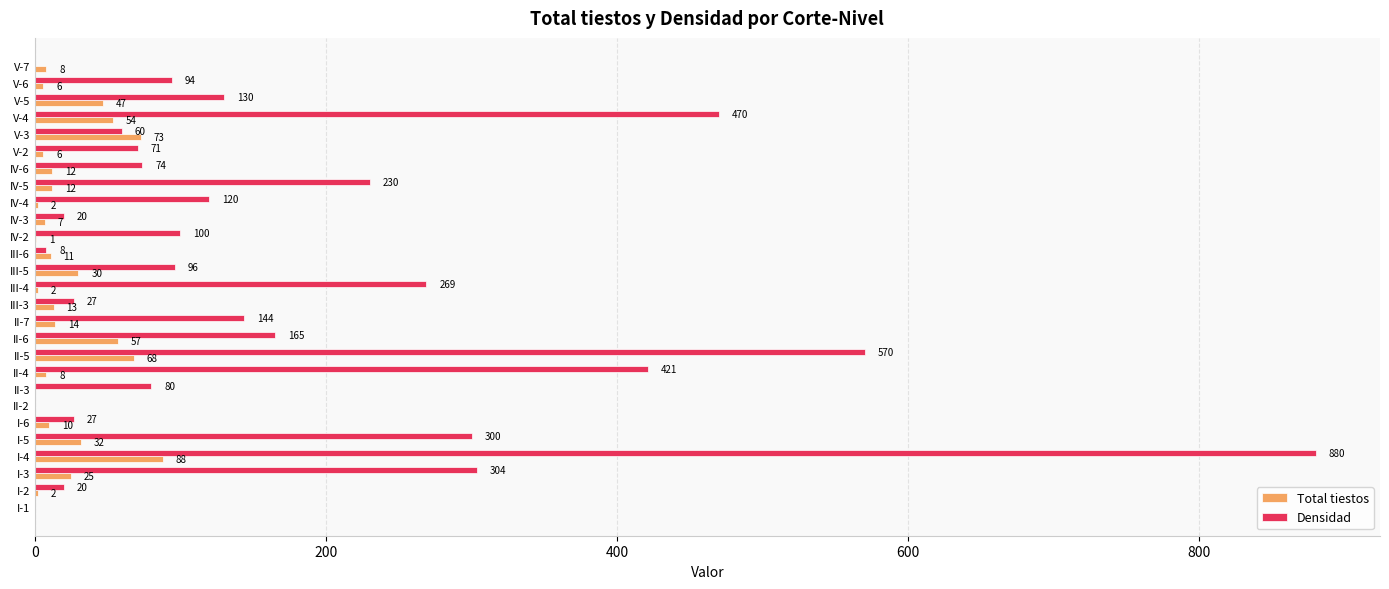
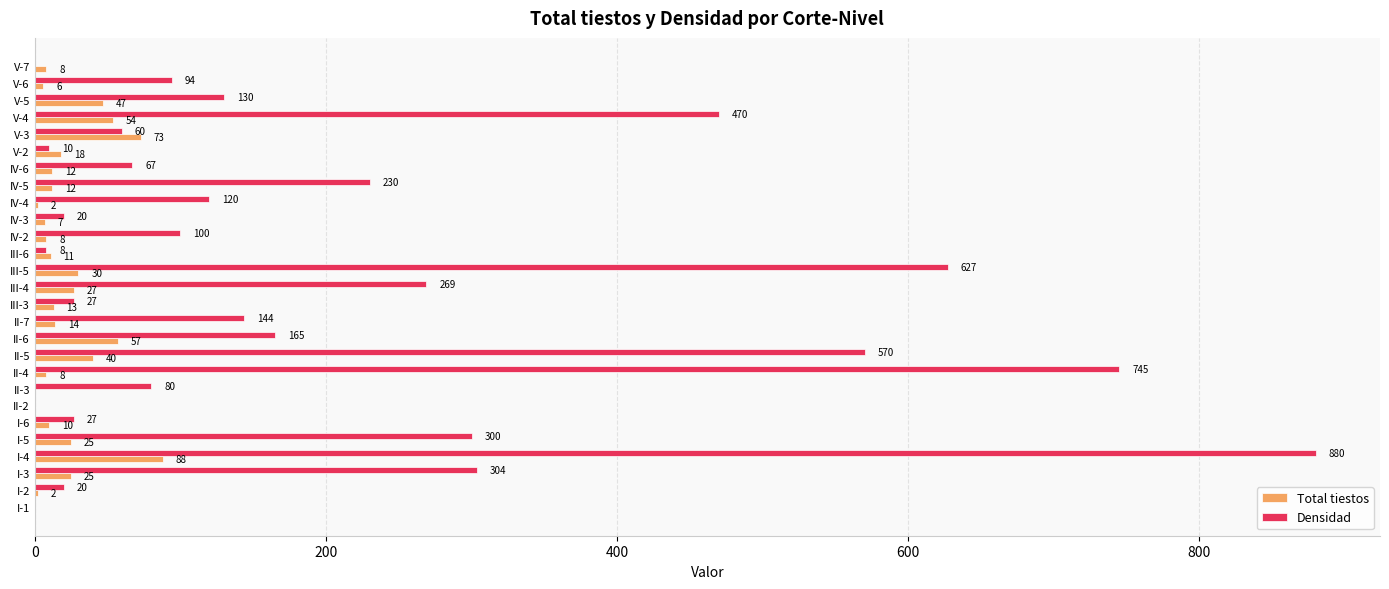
  {
    "Total tiestos": {
      "V-7": 8,
      "V-6": 6,
      "V-5": 47,
      "V-4": 54,
      "V-3": 73,
-     "V-2": 6,
+     "V-2": 18,
      "IV-6": 12,
      "IV-5": 12,
      "IV-4": 2,
      "IV-3": 7,
-     "IV-2": 1,
+     "IV-2": 8,
      "III-6": 11,
      "III-5": 30,
-     "III-4": 2,
+     "III-4": 27,
      "III-3": 13,
      "II-7": 14,
      "II-6": 57,
-     "II-5": 68,
+     "II-5": 40,
      "II-4": 8,
      "I-6": 10,
-     "I-5": 32,
+     "I-5": 25,
      "I-4": 88,
      "I-3": 25,
      "I-2": 2
    },
    "Densidad": {
      "V-6": 94,
      "V-5": 130,
      "V-4": 470,
      "V-3": 60,
-     "V-2": 71,
-     "IV-6": 74,
+     "V-2": 10,
+     "IV-6": 67,
      "IV-5": 230,
      "IV-4": 120,
      "IV-3": 20,
      "IV-2": 100,
      "III-6": 8,
-     "III-5": 96,
+     "III-5": 627,
      "III-4": 269,
      "III-3": 27,
      "II-7": 144,
      "II-6": 165,
      "II-5": 570,
-     "II-4": 421,
+     "II-4": 745,
      "II-3": 80,
      "I-6": 27,
      "I-5": 300,
      "I-4": 880,
      "I-3": 304,
      "I-2": 20
    }
  }
